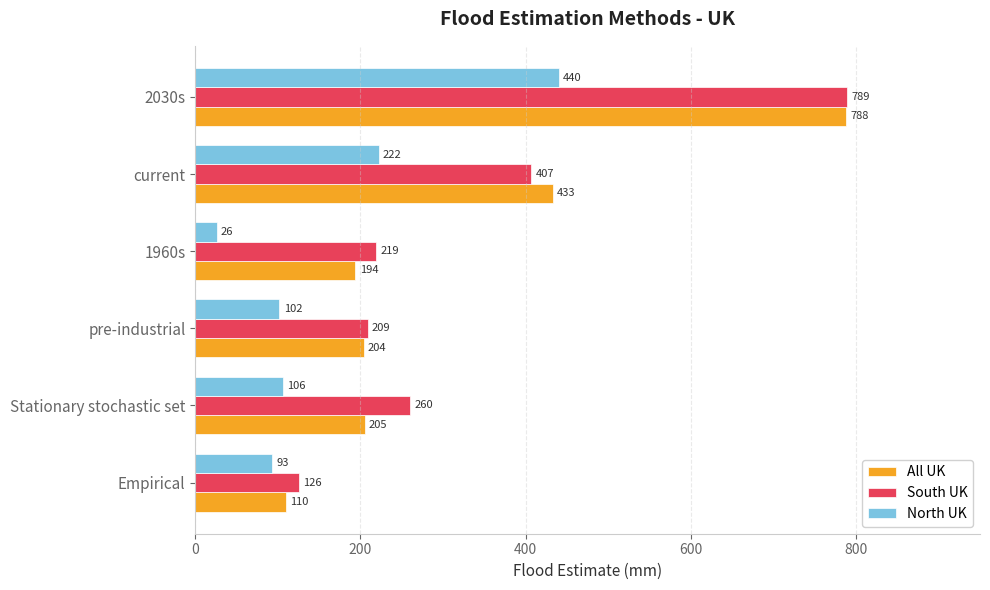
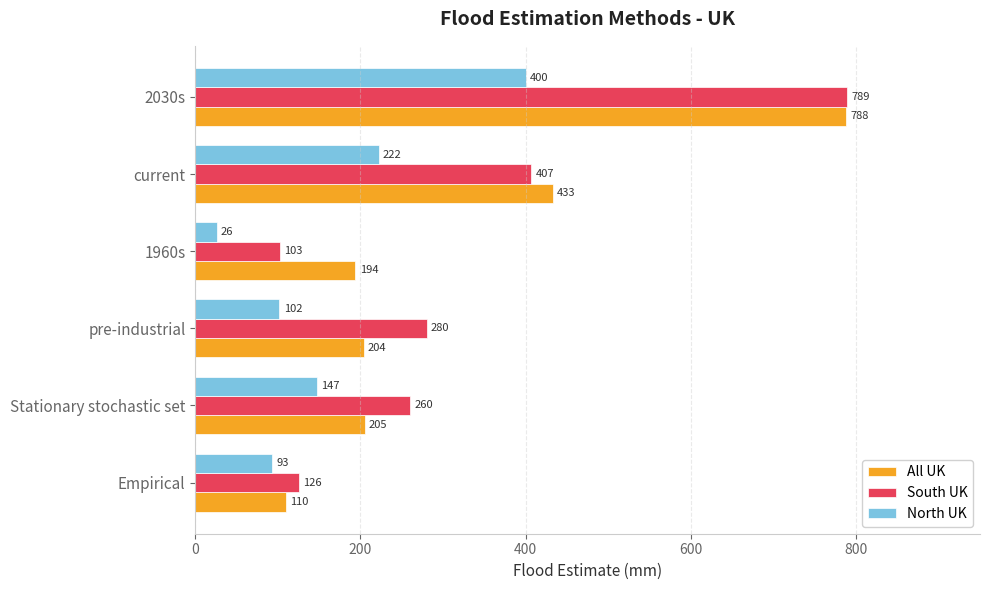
  {
    "All UK": {
      "2030s": 788,
      "current": 433,
      "1960s": 194,
      "pre-industrial": 204,
      "Stationary stochastic set": 205,
      "Empirical": 110
    },
    "South UK": {
      "2030s": 789,
      "current": 407,
-     "1960s": 219,
-     "pre-industrial": 209,
+     "1960s": 103,
+     "pre-industrial": 280,
      "Stationary stochastic set": 260,
      "Empirical": 126
    },
    "North UK": {
-     "2030s": 440,
+     "2030s": 400,
      "current": 222,
      "1960s": 26,
      "pre-industrial": 102,
-     "Stationary stochastic set": 106,
+     "Stationary stochastic set": 147,
      "Empirical": 93
    }
  }
